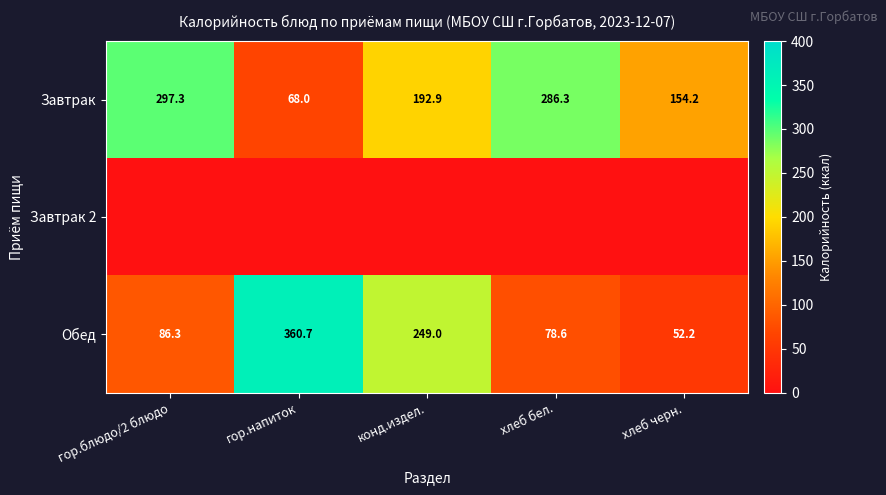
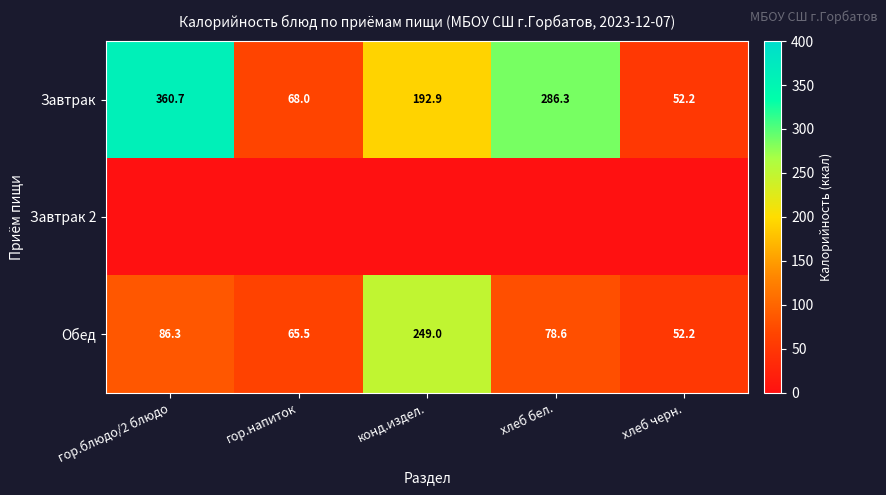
  {
    "Завтрак": {
-     "гор.блюдо/2 блюдо": 297.3,
+     "гор.блюдо/2 блюдо": 360.7,
      "гор.напиток": 68.0,
      "конд.издел.": 192.9,
      "хлеб бел.": 286.3,
-     "хлеб черн.": 154.2
+     "хлеб черн.": 52.2
    },
    "Обед": {
      "гор.блюдо/2 блюдо": 86.3,
-     "гор.напиток": 360.7,
+     "гор.напиток": 65.5,
      "конд.издел.": 249.0,
      "хлеб бел.": 78.6,
      "хлеб черн.": 52.2
    }
  }
